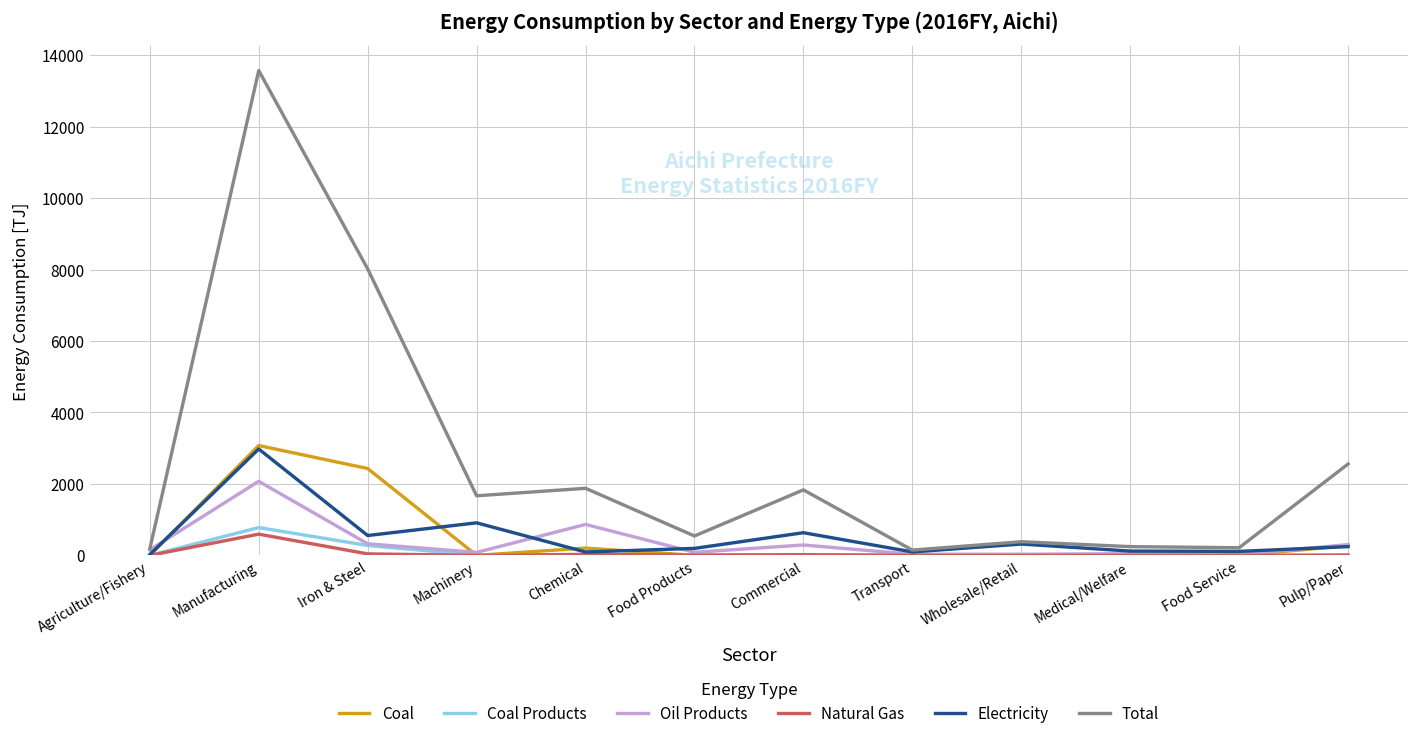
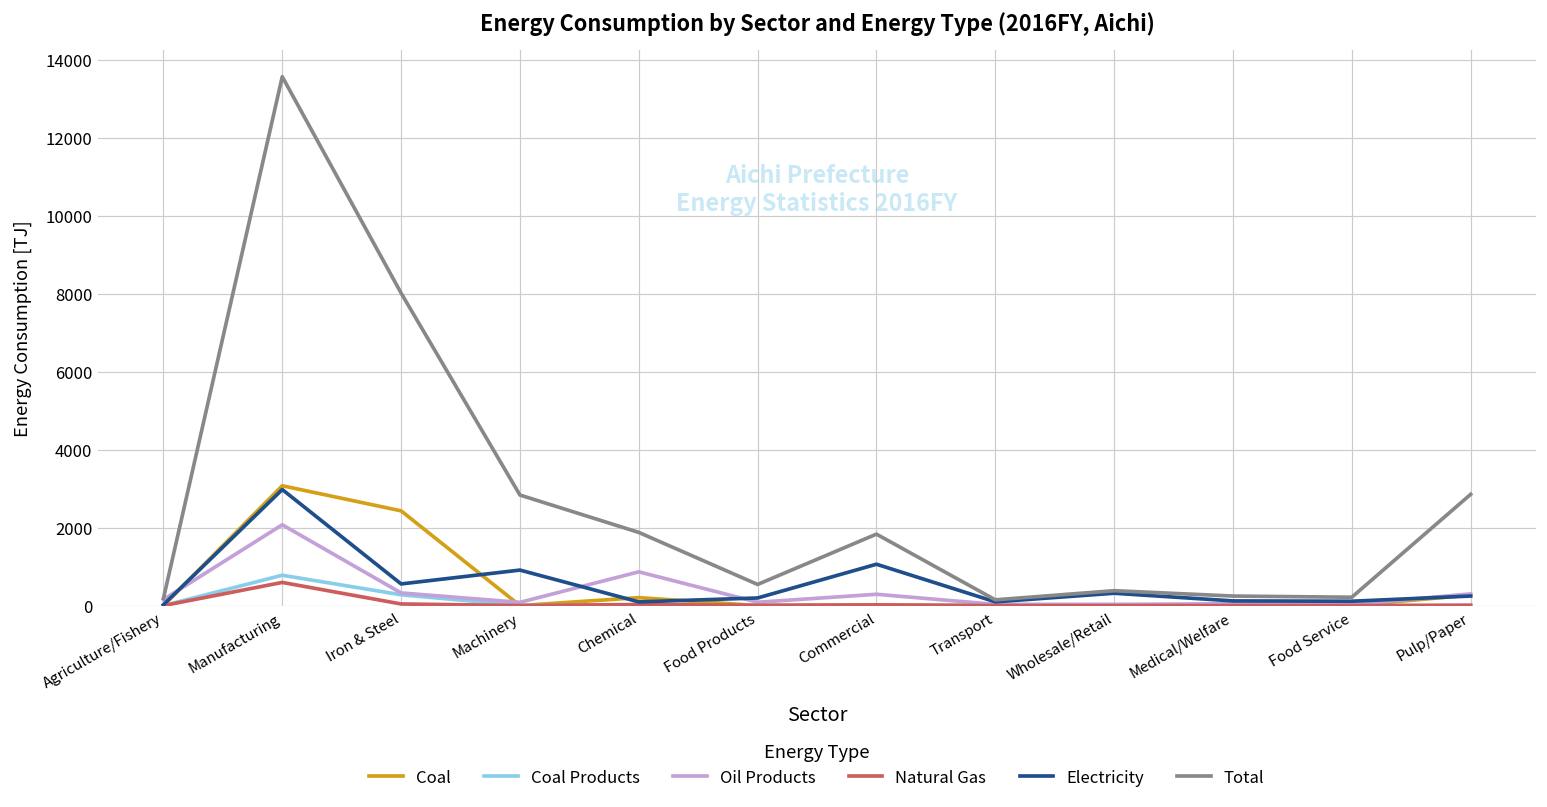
  {
    "Coal": {
      "Manufacturing": 3100,
      "Iron & Steel": 2400,
      "Chemical": 200
    },
    "Coal Products": {
      "Manufacturing": 800
    },
    "Oil Products": {
      "Manufacturing": 2100,
      "Chemical": 900,
      "Food Products": 100,
      "Commercial": 300
    },
    "Natural Gas": {
      "Manufacturing": 600,
      "Iron & Steel": 0
    },
    "Electricity": {
      "Manufacturing": 3000,
      "Iron & Steel": 600,
      "Machinery": 900,
      "Food Products": 200,
-     "Commercial": 600,
+     "Commercial": 1100,
      "Food Service": 100
    },
    "Total": {
      "Manufacturing": 13600,
      "Iron & Steel": 8000,
-     "Machinery": 1700,
+     "Machinery": 2800,
      "Chemical": 1900,
      "Food Products": 500,
      "Commercial": 1800,
      "Medical/Welfare": 200,
      "Food Service": 200,
-     "Pulp/Paper": 2600
+     "Pulp/Paper": 2900
    }
  }
